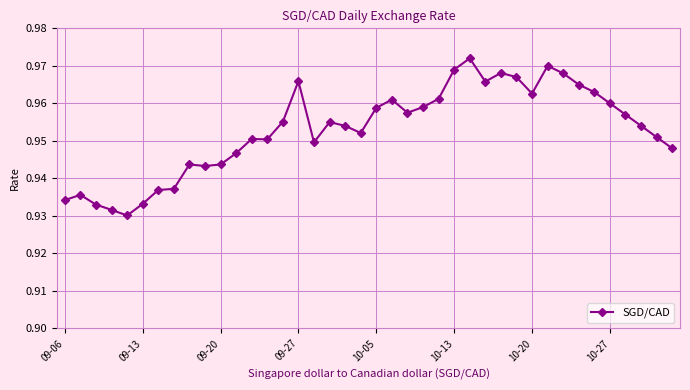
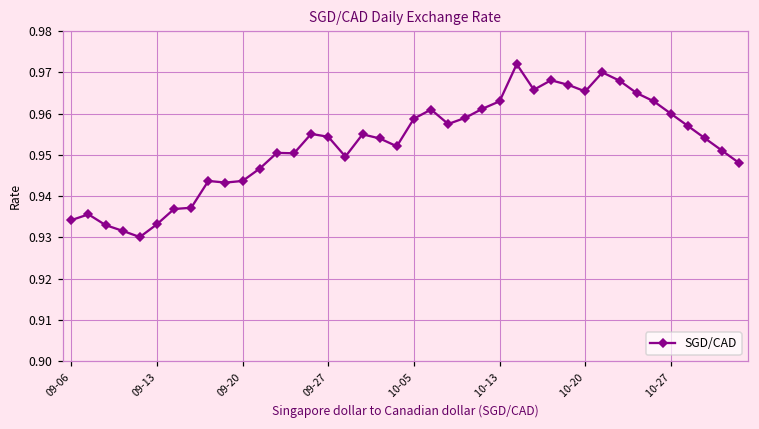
  {
    "09-06": 0.934,
    "09-13": 0.933,
    "09-20": 0.944,
-   "09-27": 0.966,
+   "09-27": 0.954,
    "10-05": 0.959,
-   "10-13": 0.969,
-   "10-20": 0.963,
+   "10-13": 0.963,
+   "10-20": 0.965,
    "10-27": 0.960
  }
